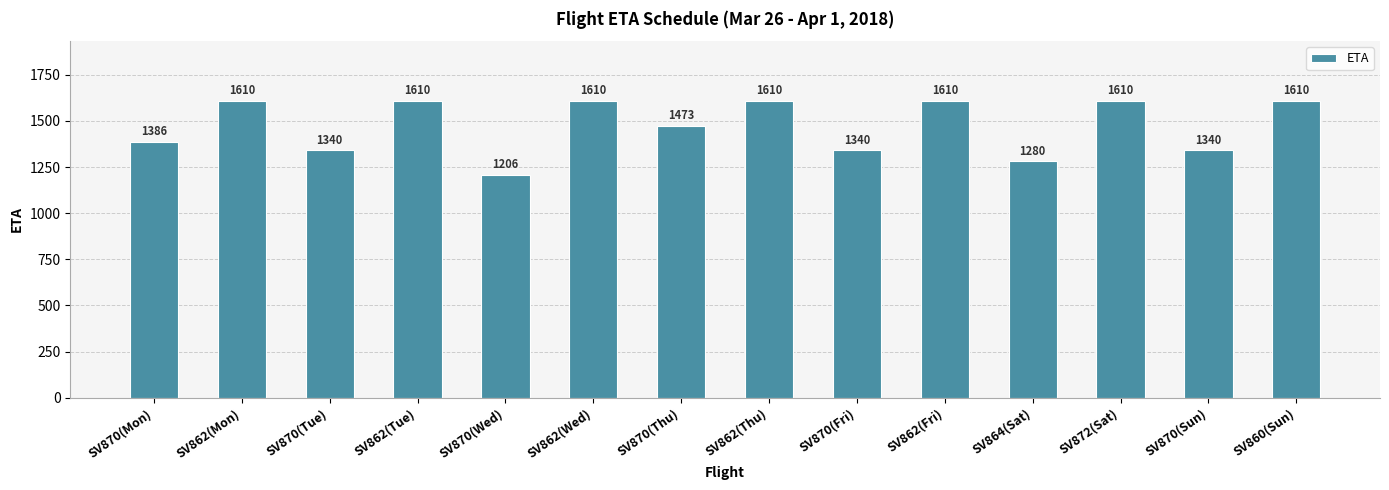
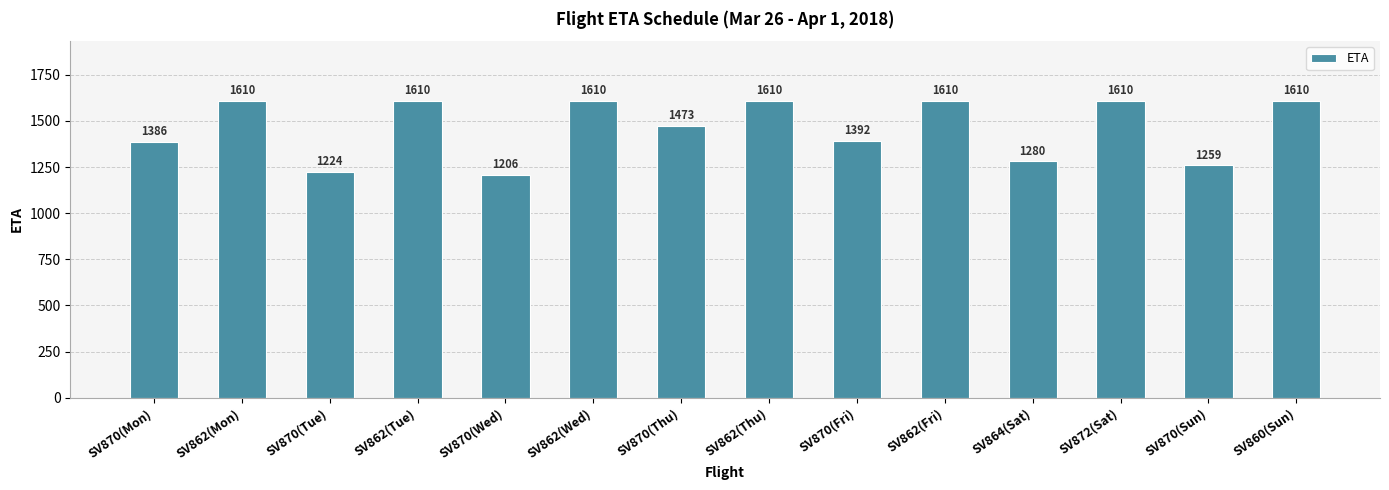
  {
    "SV870(Mon)": 1386,
    "SV862(Mon)": 1610,
-   "SV870(Tue)": 1340,
+   "SV870(Tue)": 1224,
    "SV862(Tue)": 1610,
    "SV870(Wed)": 1206,
    "SV862(Wed)": 1610,
    "SV870(Thu)": 1473,
    "SV862(Thu)": 1610,
-   "SV870(Fri)": 1340,
+   "SV870(Fri)": 1392,
    "SV862(Fri)": 1610,
    "SV864(Sat)": 1280,
    "SV872(Sat)": 1610,
-   "SV870(Sun)": 1340,
+   "SV870(Sun)": 1259,
    "SV860(Sun)": 1610
  }
